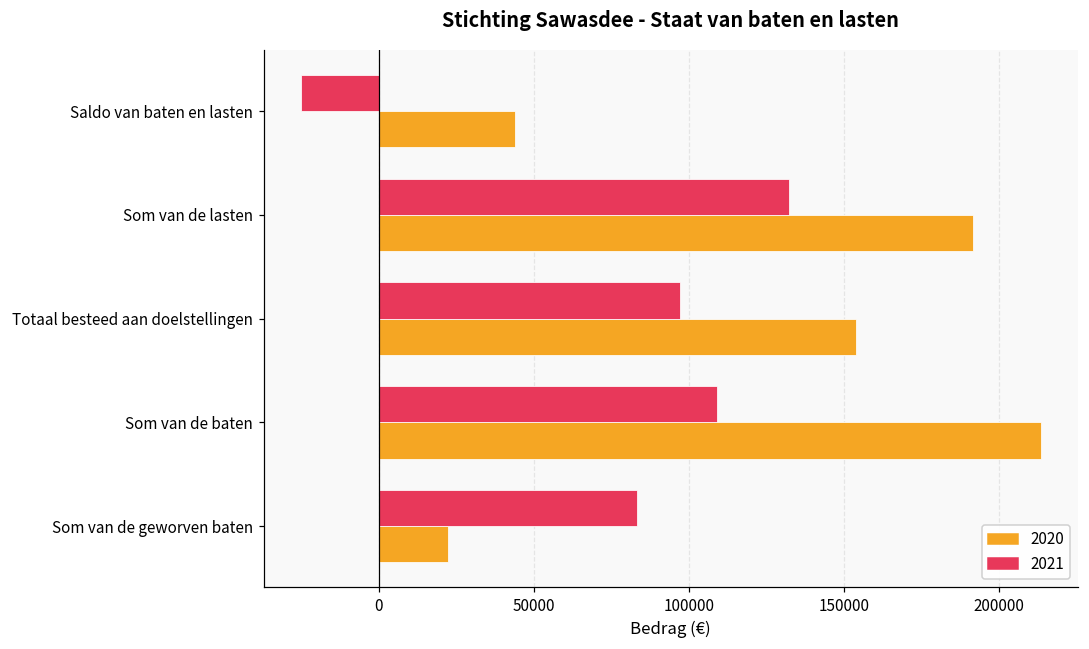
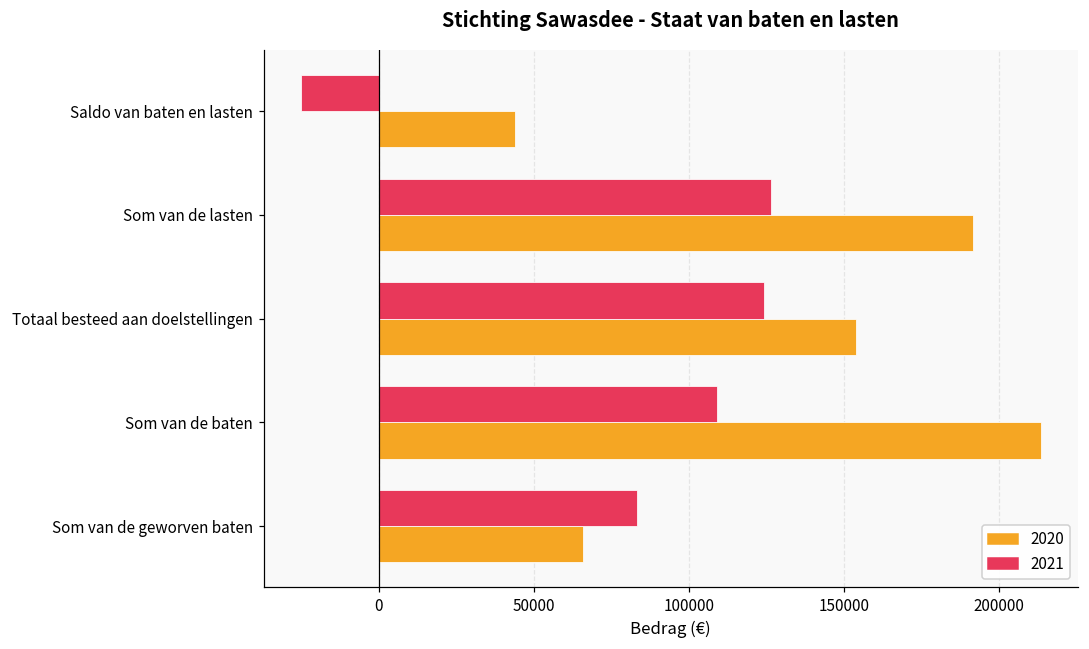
  {
    "2020": {
      "Saldo van baten en lasten": 44000,
      "Som van de lasten": 191000,
      "Totaal besteed aan doelstellingen": 154000,
      "Som van de baten": 213000,
-     "Som van de geworven baten": 22000
+     "Som van de geworven baten": 66000
    },
    "2021": {
      "Saldo van baten en lasten": -25000,
-     "Som van de lasten": 132000,
-     "Totaal besteed aan doelstellingen": 97000,
+     "Som van de lasten": 126000,
+     "Totaal besteed aan doelstellingen": 124000,
      "Som van de baten": 109000,
      "Som van de geworven baten": 83000
    }
  }
